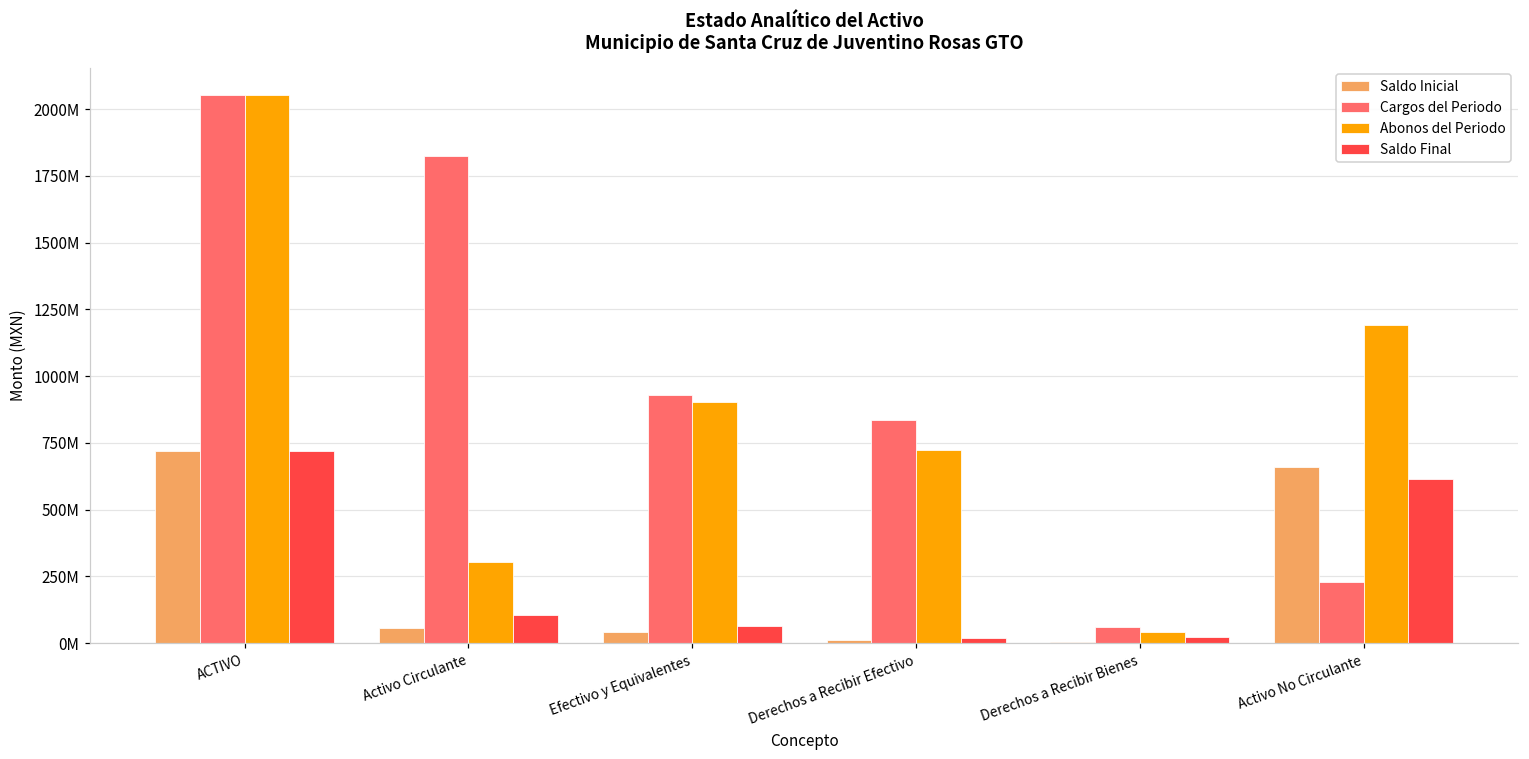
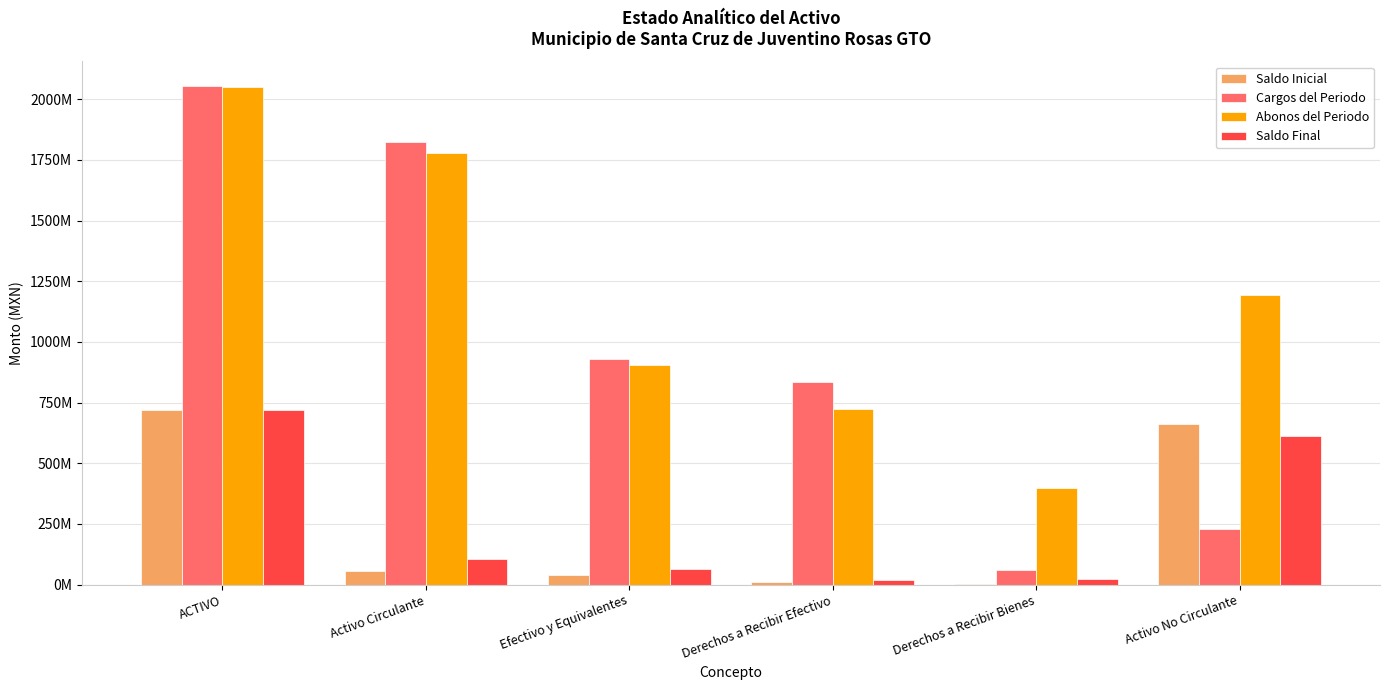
  {
    "Abonos del Periodo": {
      "ACTIVO": 2050000000,
-     "Activo Circulante": 300000000,
+     "Activo Circulante": 1780000000,
      "Efectivo y Equivalentes": 900000000,
      "Derechos a Recibir Efectivo": 720000000,
-     "Derechos a Recibir Bienes": 40000000,
+     "Derechos a Recibir Bienes": 400000000,
      "Activo No Circulante": 1190000000
    }
  }
